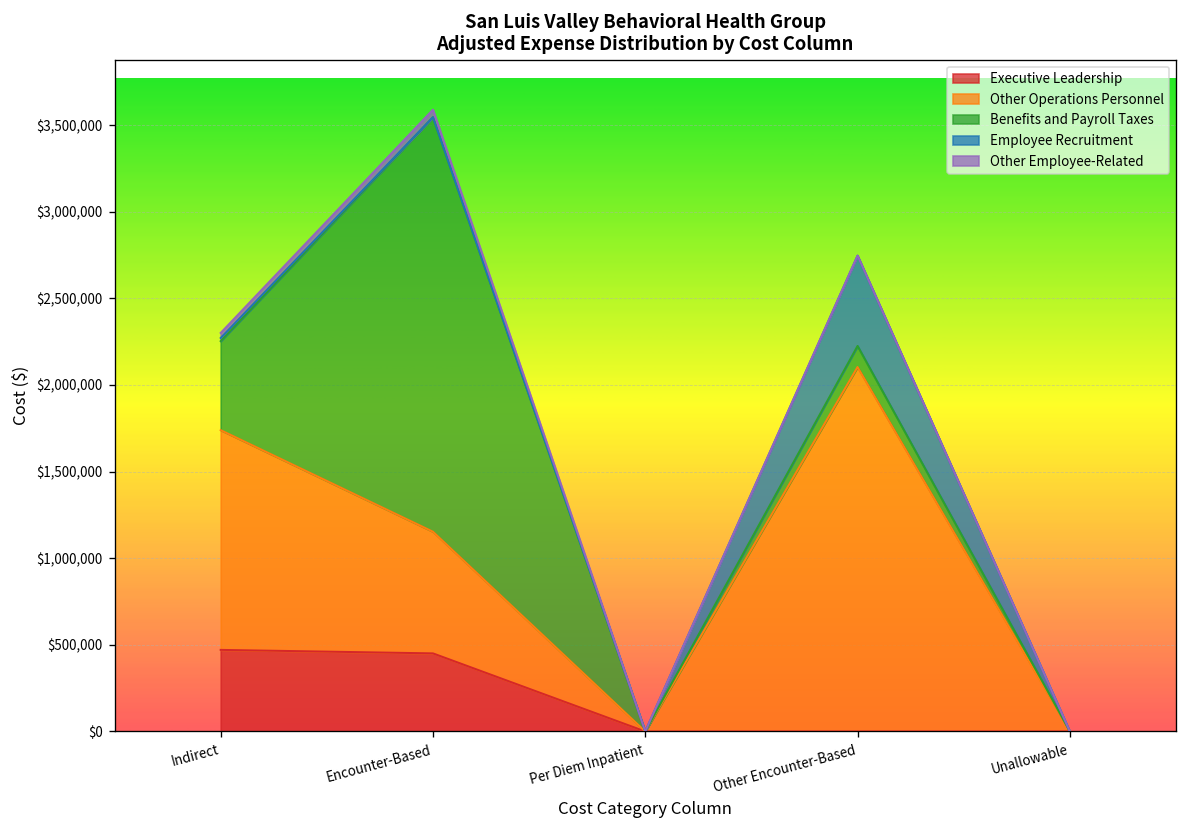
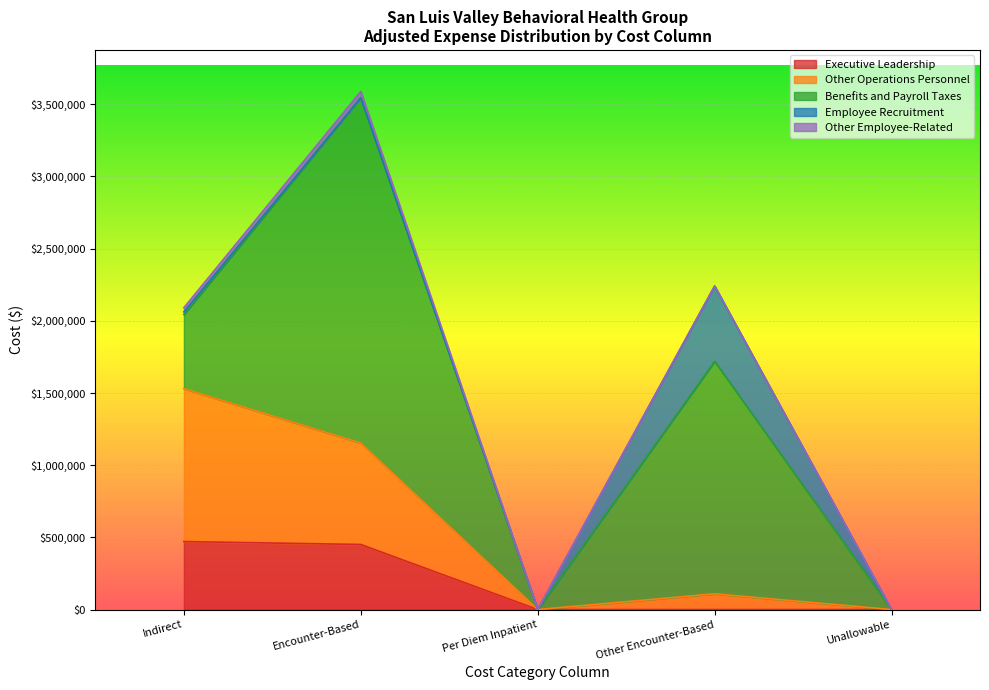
  {
    "Executive Leadership": {
      "Indirect": "$470,000",
      "Encounter-Based": "$450,000",
      "Other Encounter-Based": "$0"
    },
    "Other Operations Personnel": {
-     "Indirect": "$1,270,000",
+     "Indirect": "$1,060,000",
      "Encounter-Based": "$700,000",
-     "Other Encounter-Based": "$2,100,000"
+     "Other Encounter-Based": "$110,000"
    },
    "Benefits and Payroll Taxes": {
      "Indirect": "$510,000",
-     "Other Encounter-Based": "$120,000"
+     "Other Encounter-Based": "$1,610,000"
    },
    "Employee Recruitment": {
      "Indirect": "$20,000"
    },
    "Other Employee-Related": {
      "Indirect": "$30,000",
      "Encounter-Based": "$40,000"
    }
  }
